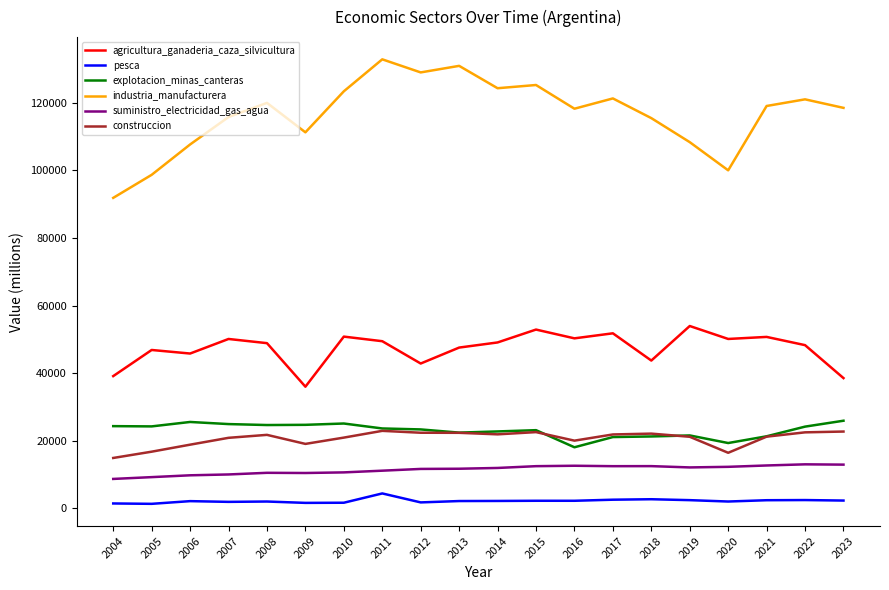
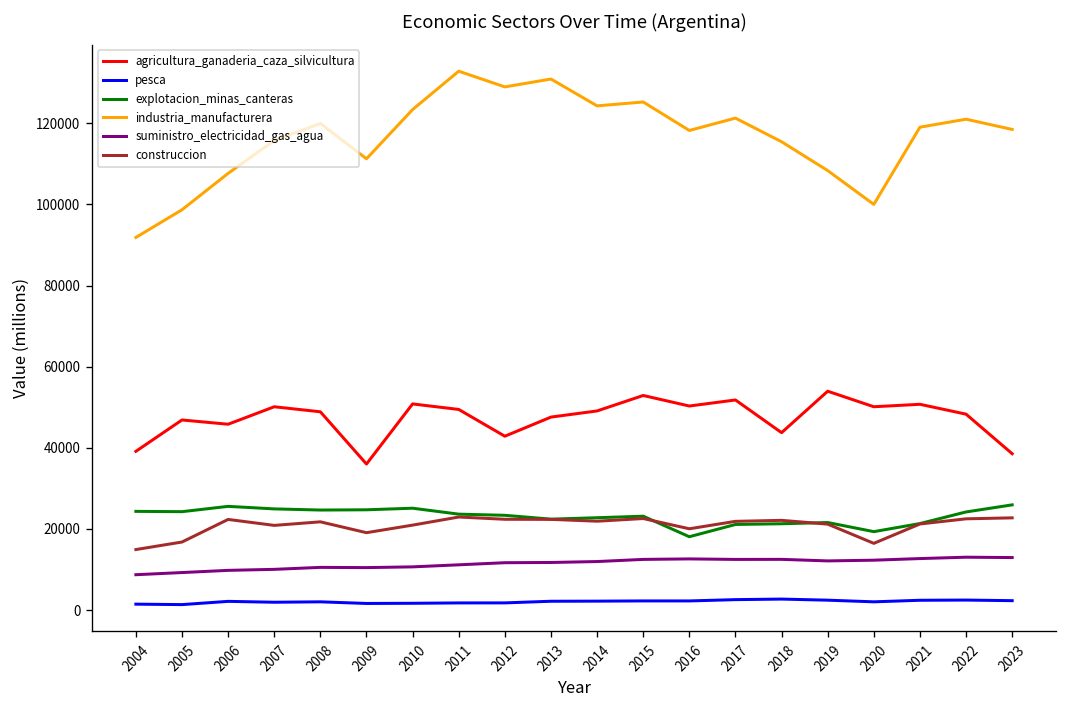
  {
    "agricultura_ganaderia_caza_silvicultura": {
      "2004": 39000,
      "2005": 47000,
      "2006": 46000,
      "2007": 50000,
      "2008": 49000,
      "2009": 36000,
      "2010": 51000,
      "2011": 49000,
      "2012": 43000,
      "2013": 48000,
      "2014": 49000,
      "2015": 53000,
      "2016": 50000,
      "2017": 52000,
      "2018": 44000,
      "2019": 54000,
      "2020": 50000,
      "2021": 51000,
      "2022": 48000,
      "2023": 39000
    },
    "pesca": {
      "2004": 1000,
      "2005": 1000,
      "2006": 2000,
      "2007": 2000,
      "2008": 2000,
      "2009": 2000,
      "2010": 2000,
-     "2011": 4000,
+     "2011": 2000,
      "2012": 2000,
      "2013": 2000,
      "2014": 2000,
      "2015": 2000,
      "2016": 2000,
      "2017": 3000,
      "2018": 3000,
      "2019": 2000,
      "2020": 2000,
      "2021": 2000,
      "2022": 2000,
      "2023": 2000
    },
    "explotacion_minas_canteras": {
      "2004": 24000,
      "2005": 24000,
      "2006": 26000,
      "2007": 25000,
      "2008": 25000,
      "2009": 25000,
      "2010": 25000,
      "2012": 23000,
      "2014": 23000,
      "2016": 18000,
      "2017": 21000,
      "2018": 21000,
      "2020": 19000,
      "2022": 24000,
      "2023": 26000
    },
    "industria_manufacturera": {
      "2004": 92000,
      "2005": 99000,
      "2006": 108000,
      "2009": 111000,
      "2010": 123000,
      "2011": 133000,
      "2012": 129000,
      "2013": 131000,
      "2014": 124000,
      "2015": 125000,
      "2016": 118000,
      "2017": 121000,
      "2018": 115000,
      "2019": 108000,
      "2020": 100000,
      "2021": 119000,
      "2022": 121000,
      "2023": 118000
    },
    "suministro_electricidad_gas_agua": {
      "2004": 9000,
      "2005": 9000,
      "2006": 10000,
      "2007": 10000,
      "2008": 11000,
      "2009": 10000,
      "2010": 11000,
      "2011": 11000,
      "2012": 12000,
      "2013": 12000,
      "2014": 12000,
      "2015": 12000,
      "2016": 13000,
      "2017": 12000,
      "2018": 12000,
      "2019": 12000,
      "2020": 12000,
      "2021": 13000,
      "2022": 13000,
      "2023": 13000
    },
    "construccion": {
      "2004": 15000,
      "2005": 17000,
-     "2006": 19000,
+     "2006": 22000,
      "2007": 21000,
      "2008": 22000,
      "2009": 19000,
      "2010": 21000,
      "2012": 22000,
      "2014": 22000,
      "2016": 20000,
      "2017": 22000,
      "2018": 22000,
      "2020": 16000,
      "2022": 22000,
      "2023": 23000
    }
  }
